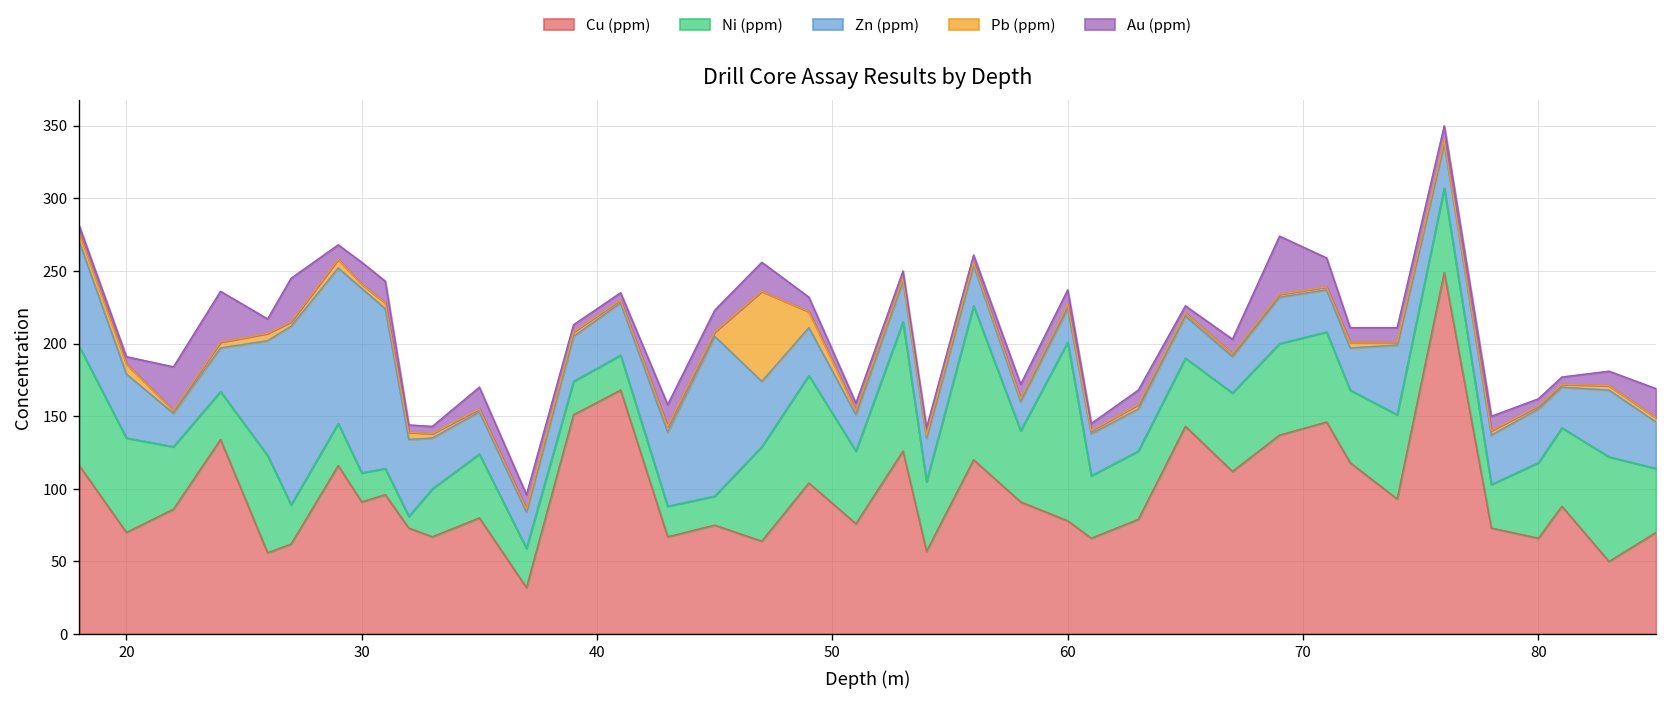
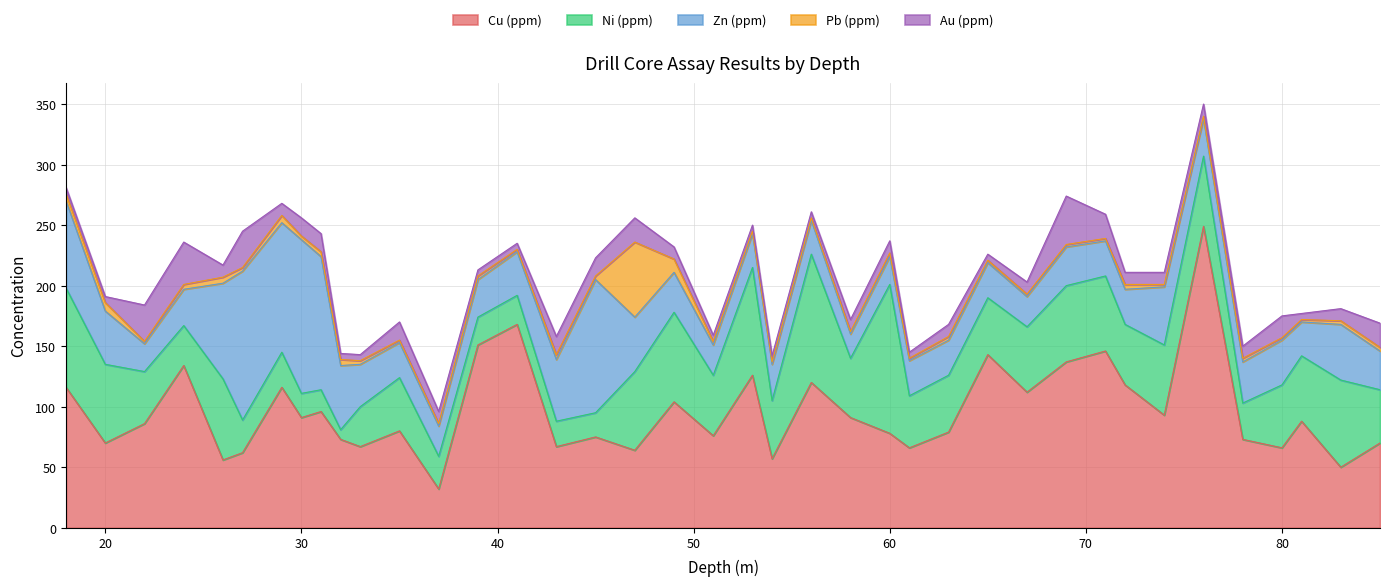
  {
    "Cu (ppm)": {
      "20": 70,
      "30": 91,
      "60": 78,
      "80": 66
    },
    "Ni (ppm)": {
      "20": 65,
      "30": 20,
      "60": 123,
      "80": 52
    },
    "Zn (ppm)": {
      "20": 44,
      "30": 127,
      "60": 23
    },
    "Pb (ppm)": {
      "20": 7,
      "30": 3,
      "60": 3
    },
    "Au (ppm)": {
      "20": 5,
      "30": 15,
      "60": 10,
-     "80": 5
+     "80": 18
    }
  }
